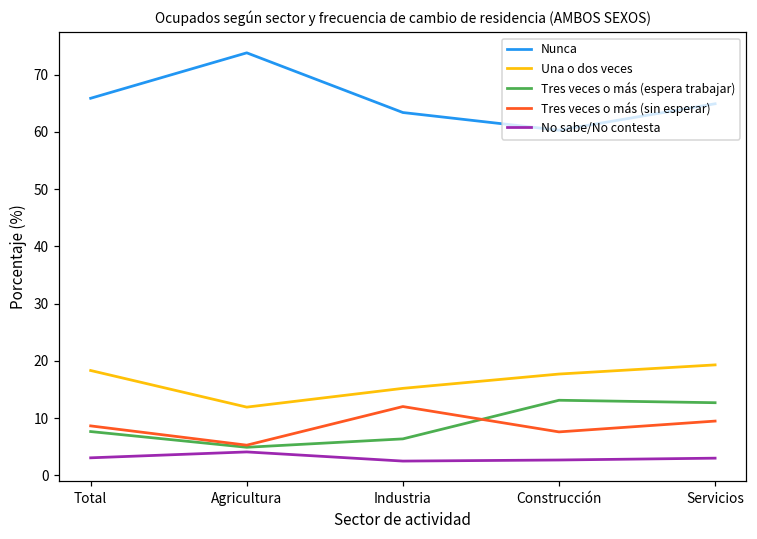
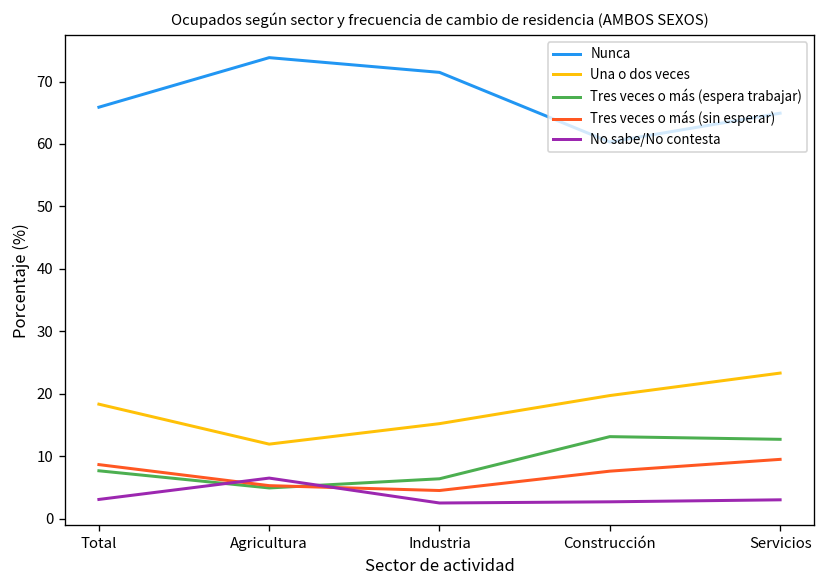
  {
    "Nunca": {
      "Total": 66,
      "Agricultura": 74,
-     "Industria": 63
+     "Industria": 71
    },
    "Una o dos veces": {
      "Total": 18,
      "Agricultura": 12,
      "Industria": 15,
-     "Construcción": 18,
-     "Servicios": 19
+     "Construcción": 20,
+     "Servicios": 23
    },
    "Tres veces o más (espera trabajar)": {
      "Total": 8,
      "Industria": 6,
      "Construcción": 13,
      "Servicios": 13
    },
    "Tres veces o más (sin esperar)": {
      "Total": 9,
-     "Industria": 12,
+     "Industria": 4,
      "Construcción": 8,
      "Servicios": 9
    },
    "No sabe/No contesta": {
      "Total": 3,
-     "Agricultura": 4,
+     "Agricultura": 6,
      "Industria": 2,
      "Construcción": 3,
      "Servicios": 3
    }
  }
